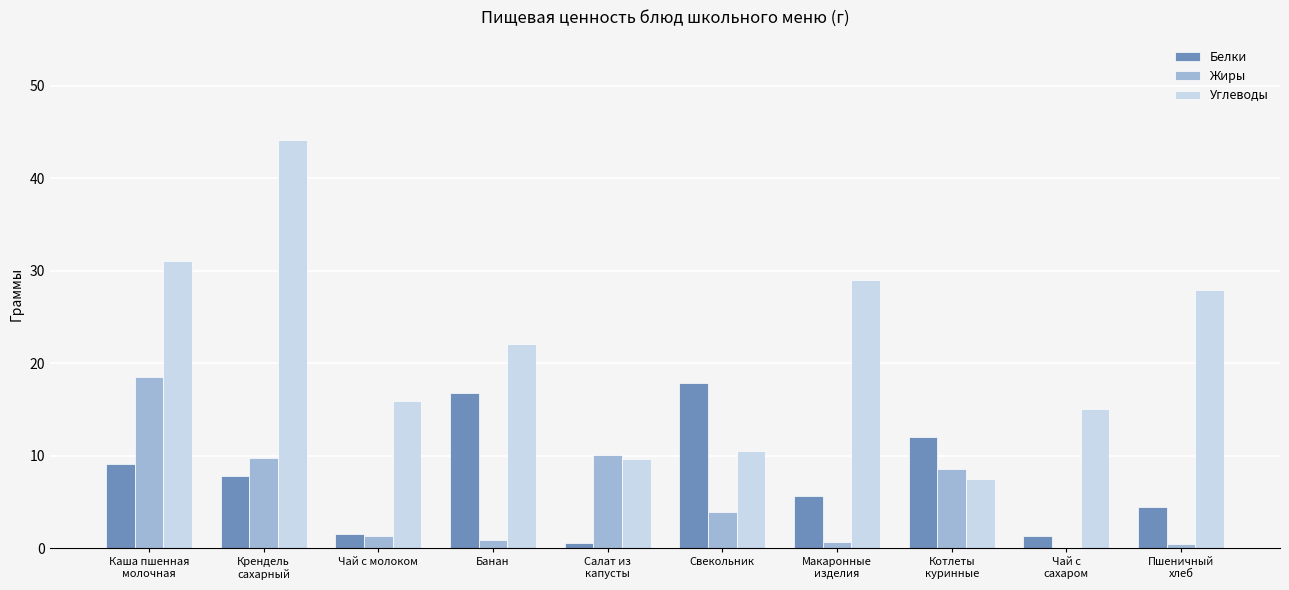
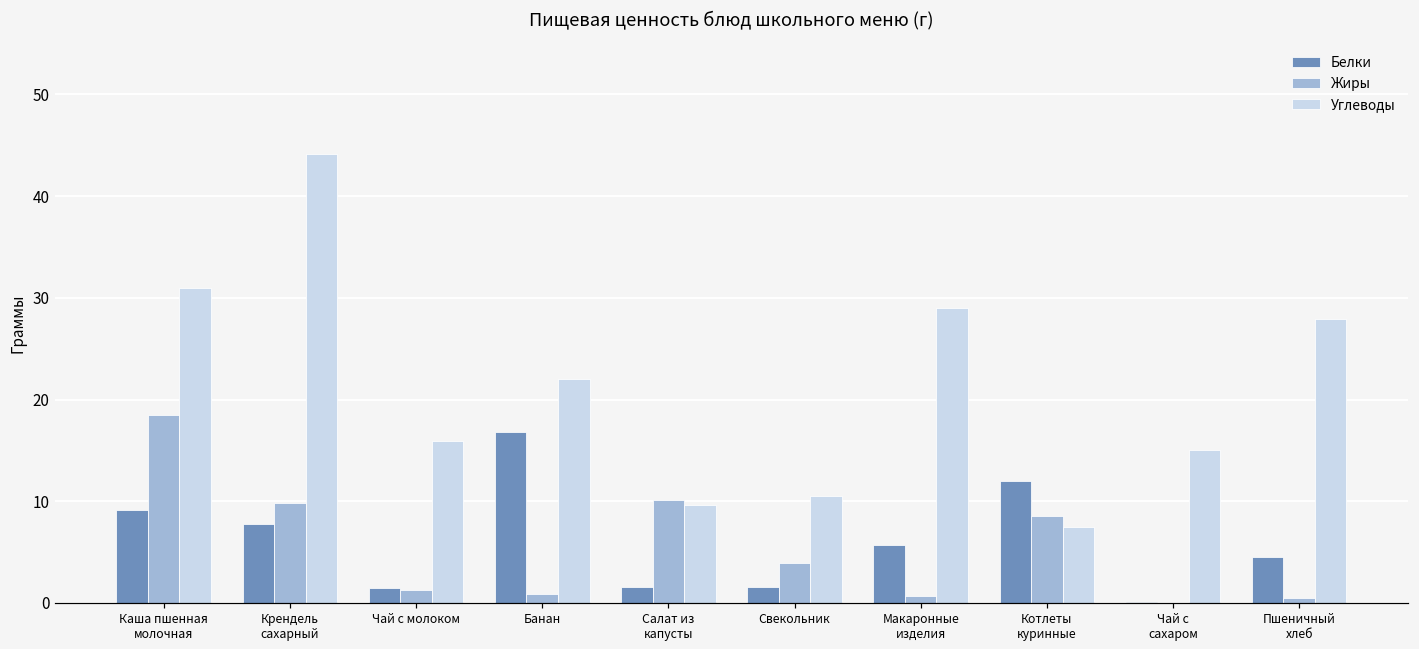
  {
    "Белки": {
      "Каша пшенная молочная": 9,
      "Крендель сахарный": 8,
      "Чай с молоком": 2,
      "Банан": 17,
-     "Салат из капусты": 1,
-     "Свекольник": 18,
+     "Салат из капусты": 2,
+     "Свекольник": 2,
      "Макаронные изделия": 6,
      "Котлеты куринные": 12,
-     "Чай с сахаром": 1,
+     "Чай с сахаром": 0,
      "Пшеничный хлеб": 5
    }
  }
